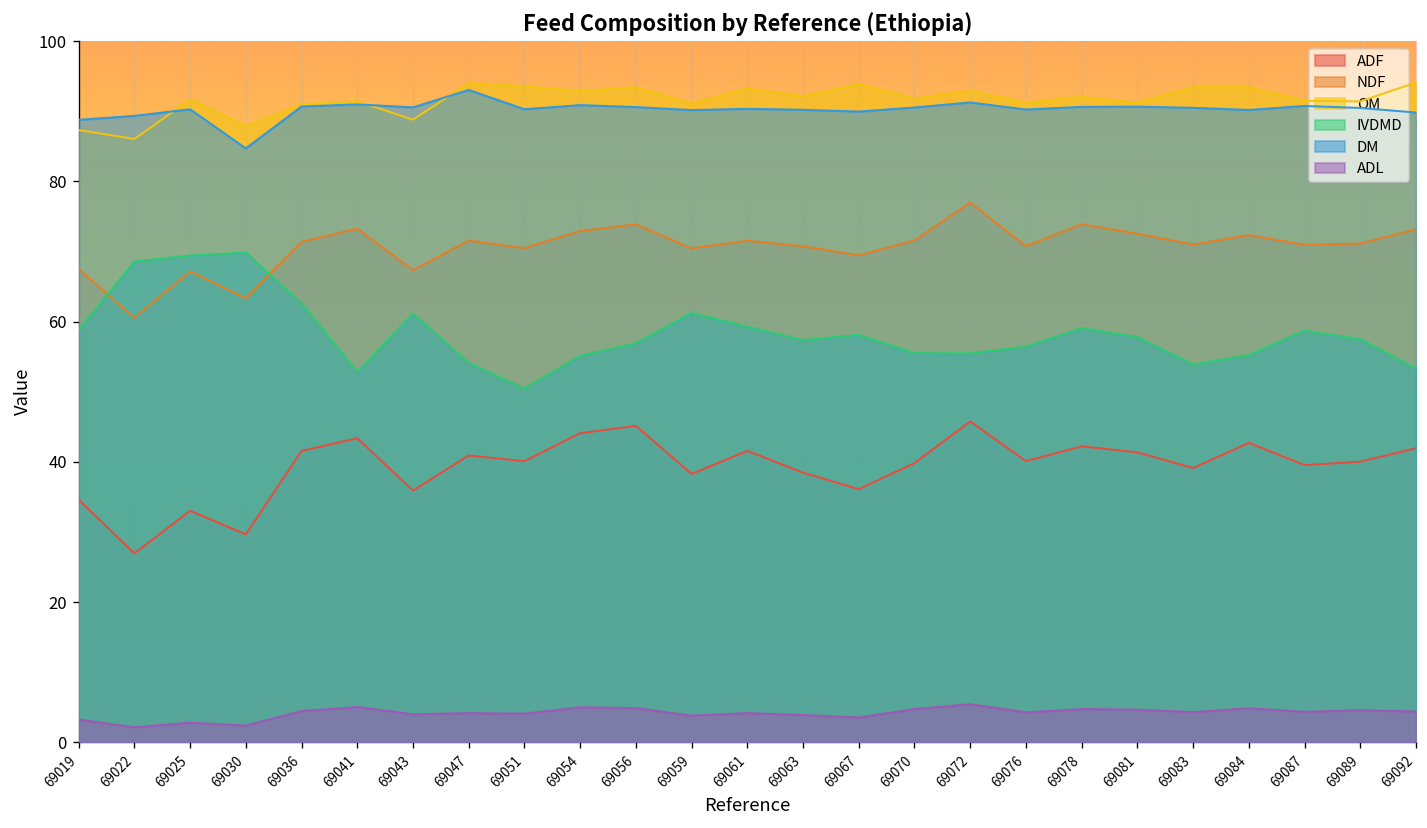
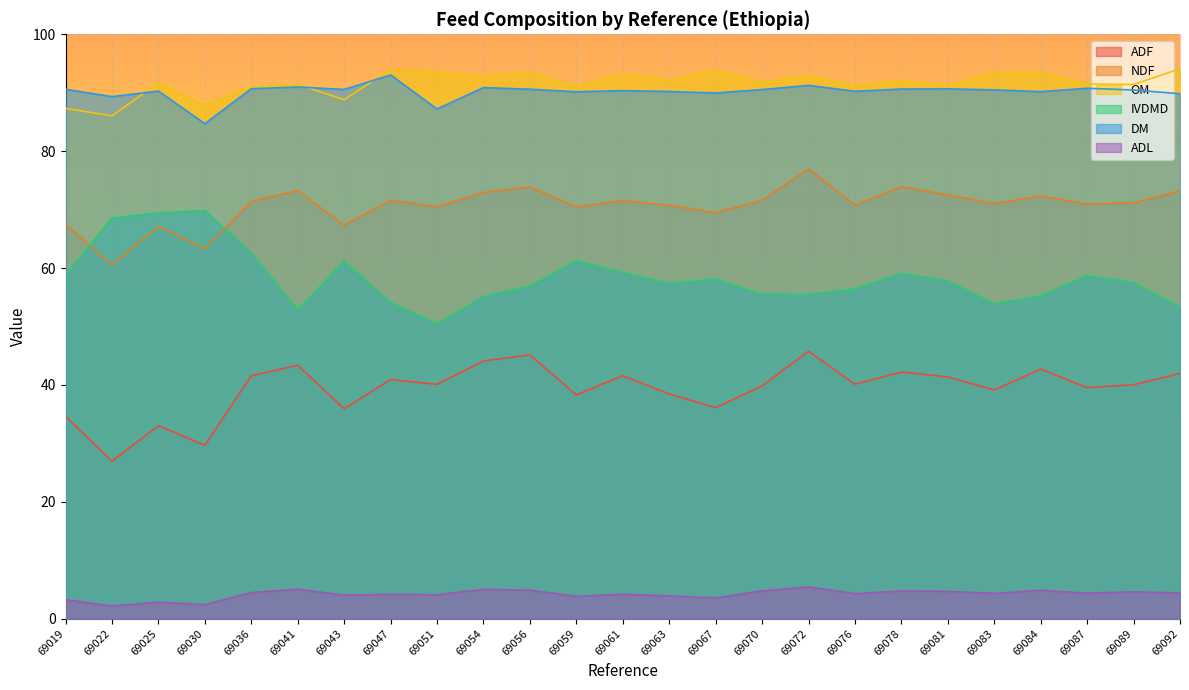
  {
    "OM": {
      "69019": 87,
      "69022": 86,
      "69025": 92,
      "69030": 88,
      "69041": 91,
      "69043": 89,
      "69047": 94,
      "69051": 94,
      "69054": 93,
      "69056": 93,
      "69059": 91,
      "69061": 93,
      "69063": 92,
      "69067": 94,
      "69070": 92,
      "69072": 93,
      "69076": 91,
      "69078": 92,
      "69081": 91,
      "69083": 93,
      "69084": 93,
      "69087": 91,
      "69092": 94
    },
    "IVDMD": {
      "69019": 59,
      "69022": 69,
      "69025": 69,
      "69030": 70,
      "69036": 63,
      "69041": 53,
      "69043": 61,
      "69047": 54,
      "69051": 50,
      "69054": 55,
      "69056": 57,
      "69059": 61,
      "69061": 59,
      "69063": 57,
      "69067": 58,
      "69070": 56,
      "69072": 55,
      "69076": 56,
      "69078": 59,
      "69081": 58,
      "69083": 54,
      "69084": 55,
      "69087": 59,
      "69089": 58,
      "69092": 53
    },
    "DM": {
-     "69019": 89,
+     "69019": 91,
      "69022": 89,
      "69025": 90,
      "69030": 85,
      "69041": 91,
      "69043": 91,
      "69047": 93,
-     "69051": 90,
+     "69051": 87,
      "69054": 91,
      "69056": 91,
      "69059": 90,
      "69061": 90,
      "69063": 90,
      "69067": 90,
      "69070": 91,
      "69072": 91,
      "69076": 90,
      "69078": 91,
      "69081": 91,
      "69083": 90,
      "69084": 90,
      "69087": 91,
      "69092": 90
    },
    "ADL": {
      "69019": 3,
      "69022": 2,
      "69025": 3,
      "69030": 2,
      "69036": 4,
      "69041": 5,
      "69043": 4,
      "69047": 4,
      "69051": 4,
      "69054": 5,
      "69056": 5,
      "69059": 4,
      "69061": 4,
      "69063": 4,
      "69067": 4,
      "69070": 5,
      "69072": 5,
      "69076": 4,
      "69078": 5,
      "69081": 5,
      "69083": 4,
      "69084": 5,
      "69087": 4,
      "69089": 5,
      "69092": 4
    }
  }
